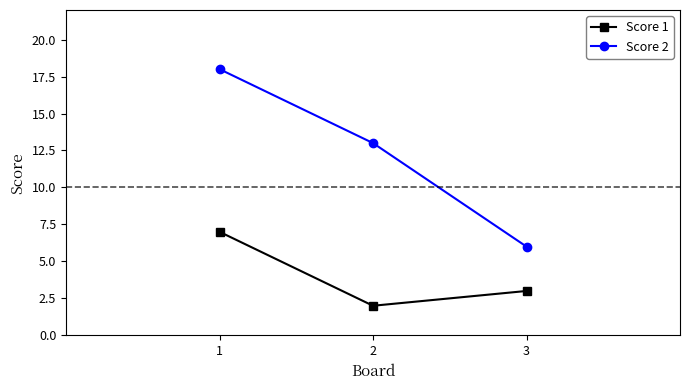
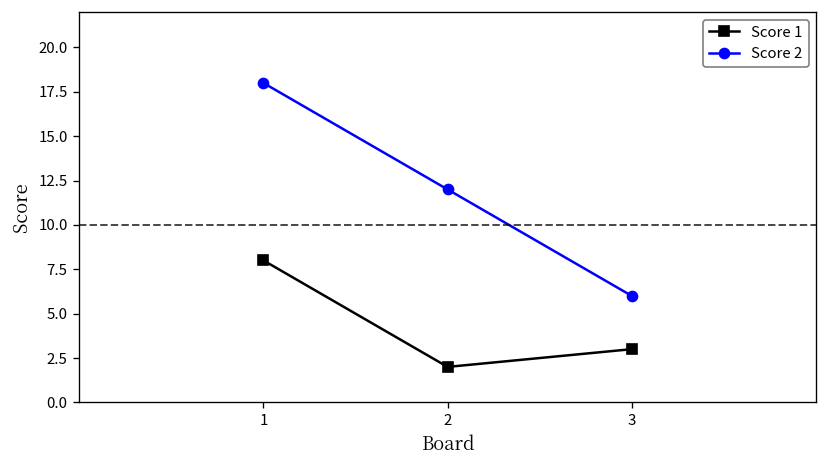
  {
    "Score 1": {
-     "1": 7,
+     "1": 8,
      "2": 2,
      "3": 3
    },
    "Score 2": {
      "1": 18,
-     "2": 13,
+     "2": 12,
      "3": 6
    }
  }
